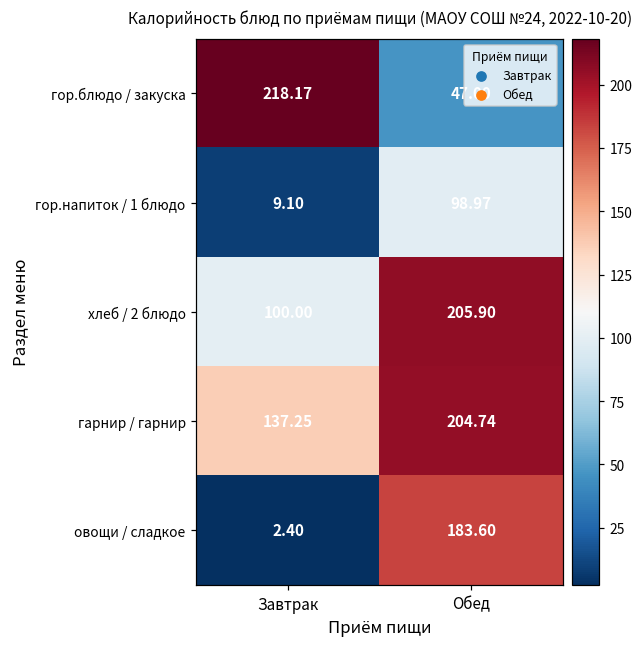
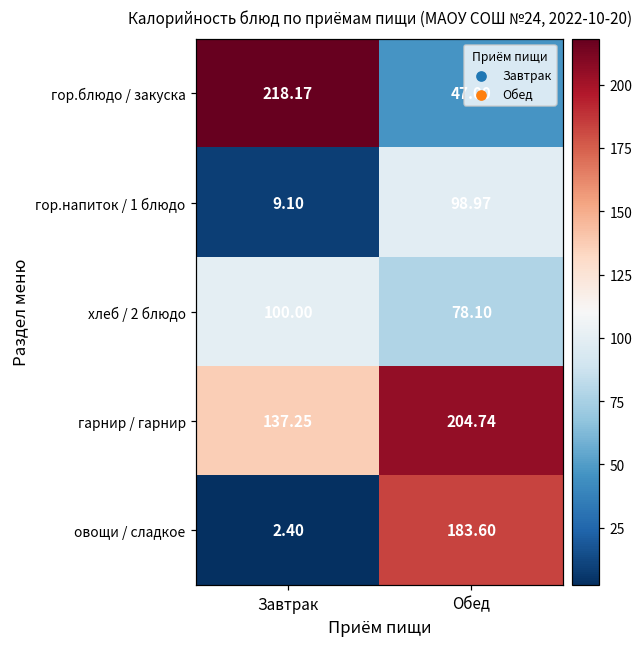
  {
    "гор.блюдо / закуска": {
      "Завтрак": 218.17
    },
    "гор.напиток / 1 блюдо": {
      "Завтрак": 9.10
    },
    "хлеб / 2 блюдо": {
-     "Обед": 205.90
+     "Обед": 78.10
    },
    "гарнир / гарнир": {
      "Завтрак": 137.25,
      "Обед": 204.74
    },
    "овощи / сладкое": {
      "Завтрак": 2.40,
      "Обед": 183.60
    }
  }
